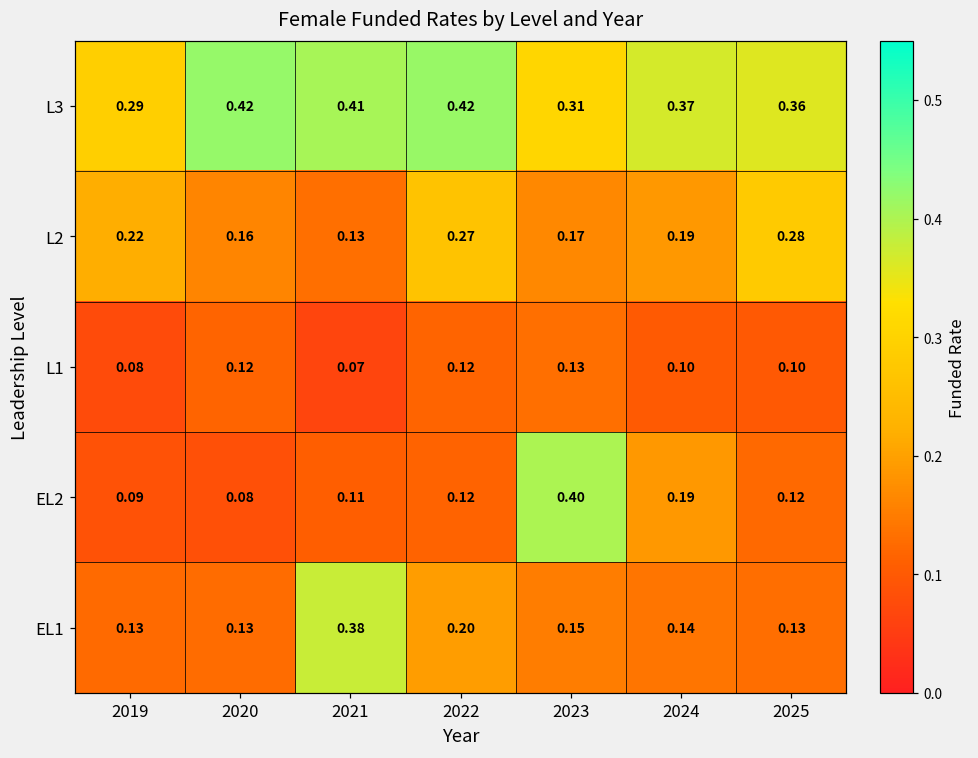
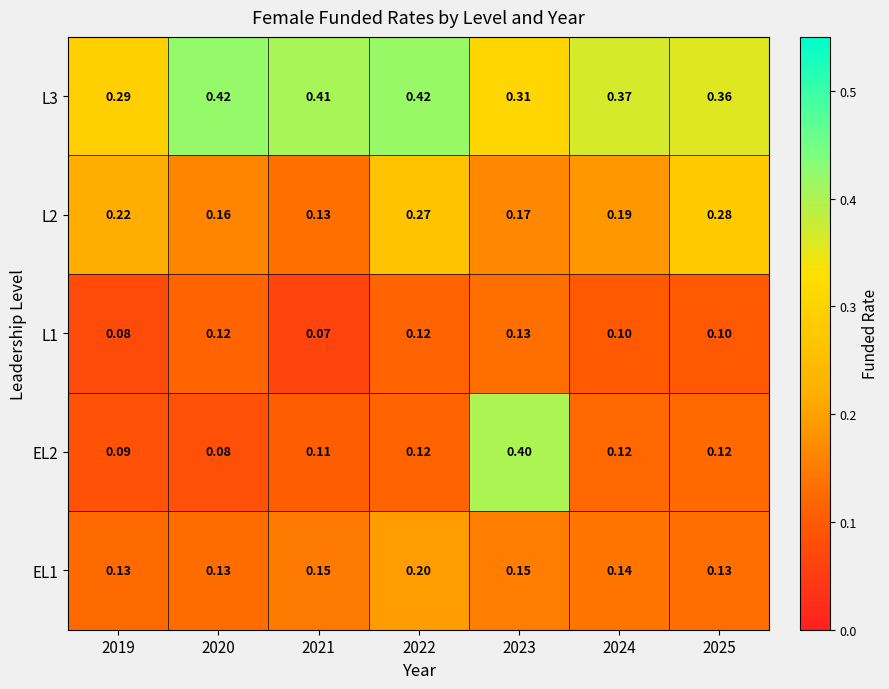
  {
    "L3": {
      "2019": 0.29,
      "2020": 0.42,
      "2021": 0.41,
      "2022": 0.42,
      "2023": 0.31,
      "2024": 0.37,
      "2025": 0.36
    },
    "L2": {
      "2019": 0.22,
      "2020": 0.16,
      "2021": 0.13,
      "2022": 0.27,
      "2023": 0.17,
      "2024": 0.19,
      "2025": 0.28
    },
    "L1": {
      "2019": 0.08,
      "2020": 0.12,
      "2021": 0.07,
      "2022": 0.12,
      "2023": 0.13,
      "2024": 0.10,
      "2025": 0.10
    },
    "EL2": {
      "2019": 0.09,
      "2020": 0.08,
      "2021": 0.11,
      "2022": 0.12,
      "2023": 0.40,
-     "2024": 0.19,
+     "2024": 0.12,
      "2025": 0.12
    },
    "EL1": {
      "2019": 0.13,
      "2020": 0.13,
-     "2021": 0.38,
+     "2021": 0.15,
      "2022": 0.20,
      "2023": 0.15,
      "2024": 0.14,
      "2025": 0.13
    }
  }
